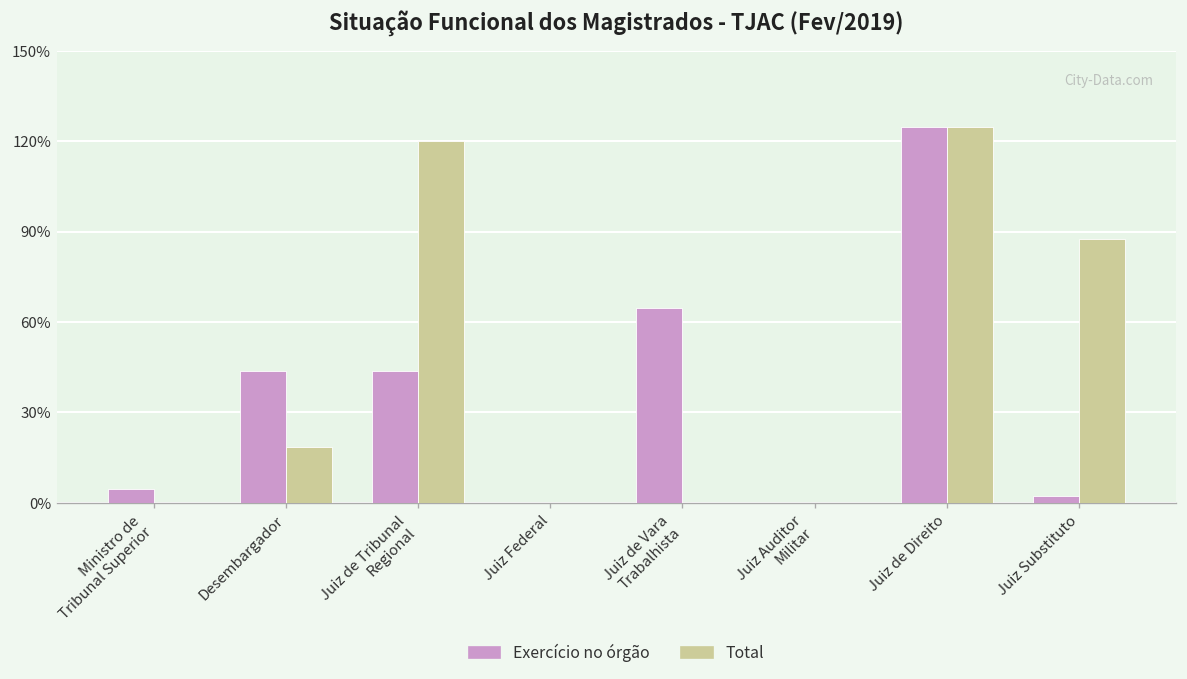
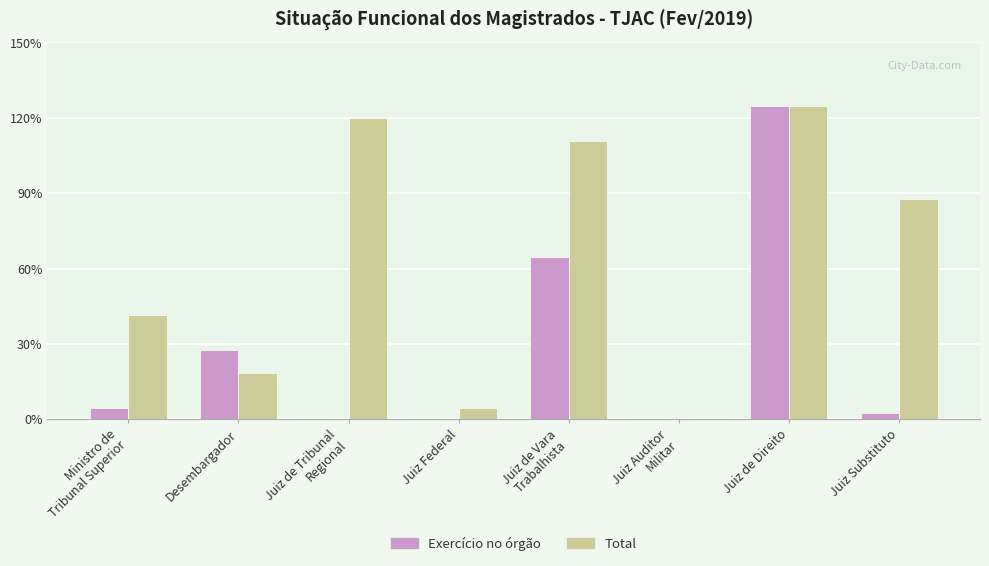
  {
    "Exercício no órgão": {
      "Ministro de Tribunal Superior": "5%",
-     "Desembargador": "44%",
-     "Juiz de Tribunal Regional": "44%",
+     "Desembargador": "28%",
+     "Juiz de Tribunal Regional": "0%",
      "Juiz Federal": "0%",
      "Juiz de Vara Trabalhista": "65%",
      "Juiz Auditor Militar": "0%",
      "Juiz de Direito": "125%",
      "Juiz Substituto": "2%"
    },
    "Total": {
-     "Ministro de Tribunal Superior": "0%",
+     "Ministro de Tribunal Superior": "42%",
      "Desembargador": "18%",
      "Juiz de Tribunal Regional": "120%",
-     "Juiz Federal": "0%",
-     "Juiz de Vara Trabalhista": "0%",
+     "Juiz Federal": "5%",
+     "Juiz de Vara Trabalhista": "111%",
      "Juiz Auditor Militar": "0%",
      "Juiz de Direito": "125%",
      "Juiz Substituto": "88%"
    }
  }
